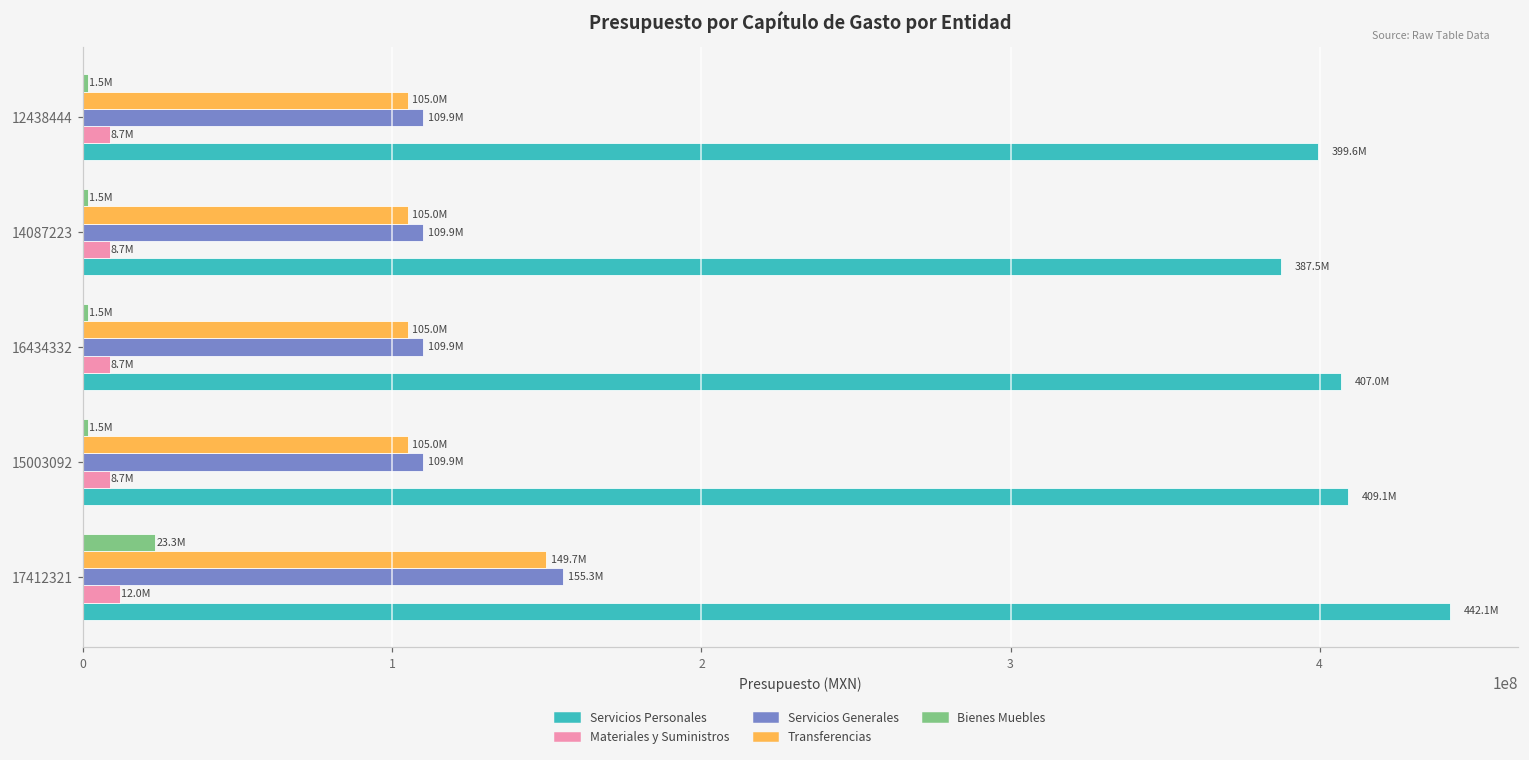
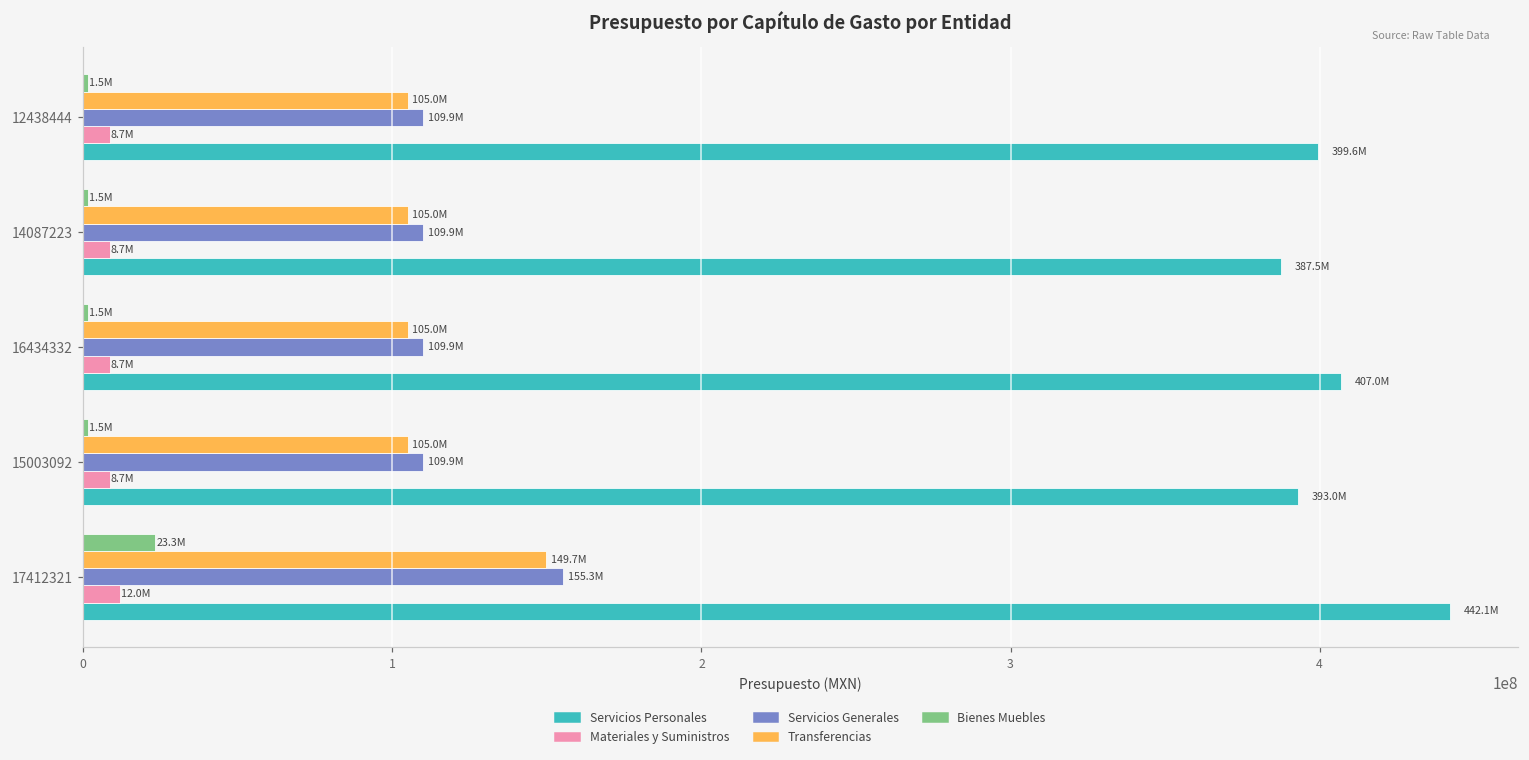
  {
    "Servicios Personales": {
      "12438444": "399.6M",
      "14087223": "387.5M",
      "16434332": "407.0M",
-     "15003092": "409.1M",
+     "15003092": "393.0M",
      "17412321": "442.1M"
    },
    "Materiales y Suministros": {
      "12438444": "8.7M",
      "14087223": "8.7M",
      "16434332": "8.7M",
      "15003092": "8.7M",
      "17412321": "12.0M"
    },
    "Servicios Generales": {
      "12438444": "109.9M",
      "14087223": "109.9M",
      "16434332": "109.9M",
      "15003092": "109.9M",
      "17412321": "155.3M"
    },
    "Transferencias": {
      "12438444": "105.0M",
      "14087223": "105.0M",
      "16434332": "105.0M",
      "15003092": "105.0M",
      "17412321": "149.7M"
    },
    "Bienes Muebles": {
      "12438444": "1.5M",
      "14087223": "1.5M",
      "16434332": "1.5M",
      "15003092": "1.5M",
      "17412321": "23.3M"
    }
  }
